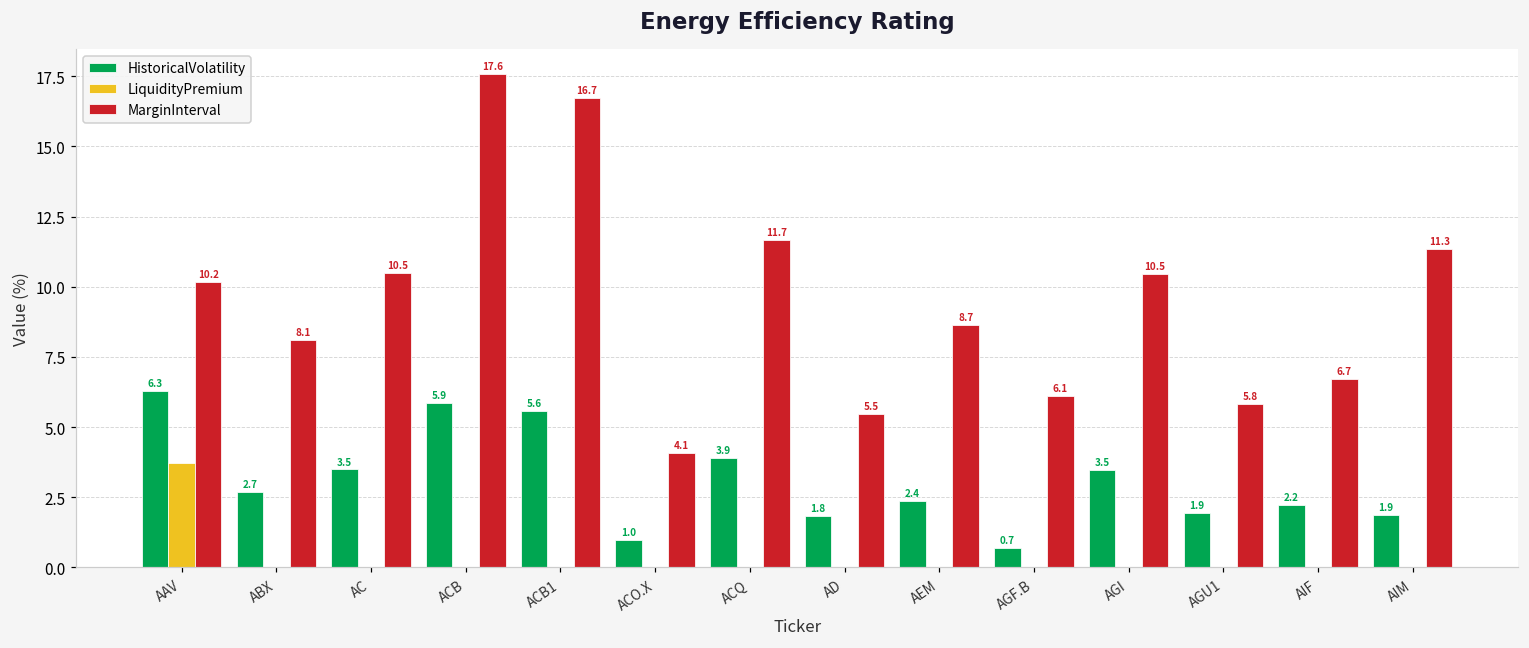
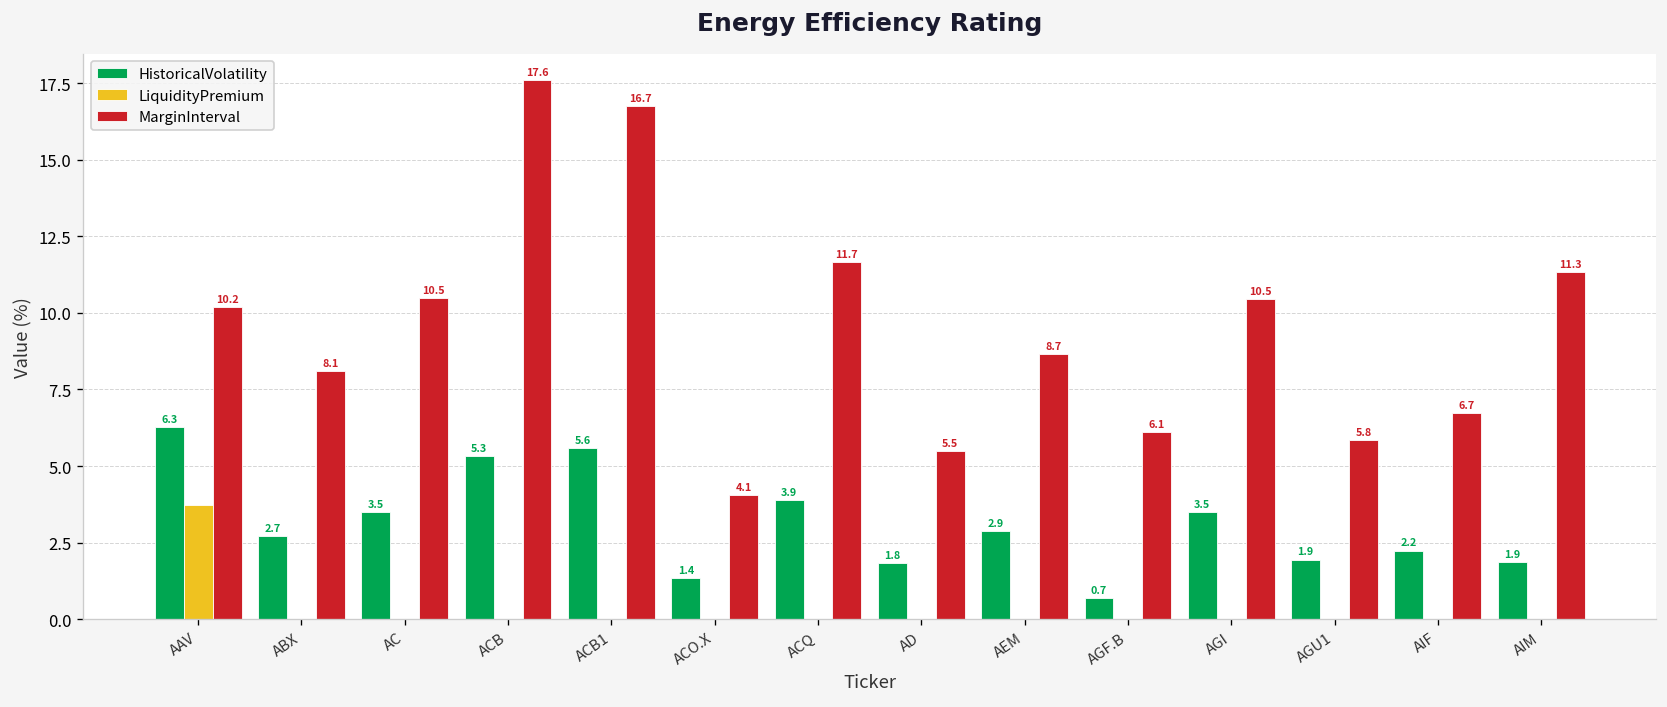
  {
    "HistoricalVolatility": {
      "AAV": 6.3,
      "ABX": 2.7,
      "AC": 3.5,
-     "ACB": 5.9,
+     "ACB": 5.3,
      "ACB1": 5.6,
-     "ACO.X": 1.0,
+     "ACO.X": 1.4,
      "ACQ": 3.9,
      "AD": 1.8,
-     "AEM": 2.4,
+     "AEM": 2.9,
      "AGF.B": 0.7,
      "AGI": 3.5,
      "AGU1": 1.9,
      "AIF": 2.2,
      "AIM": 1.9
    },
    "LiquidityPremium": {
      "AAV": 3.7,
      "ABX": 0.0,
      "AC": 0.0,
      "ACB": 0.0,
      "ACB1": 0.0,
      "ACO.X": 0.0,
      "ACQ": 0.0,
      "AD": 0.0,
      "AEM": 0.0,
      "AGF.B": 0.0,
      "AGI": 0.0,
      "AGU1": 0.0,
      "AIF": 0.0,
      "AIM": 0.0
    },
    "MarginInterval": {
      "AAV": 10.2,
      "ABX": 8.1,
      "AC": 10.5,
      "ACB": 17.6,
      "ACB1": 16.7,
      "ACO.X": 4.1,
      "ACQ": 11.7,
      "AD": 5.5,
      "AEM": 8.7,
      "AGF.B": 6.1,
      "AGI": 10.5,
      "AGU1": 5.8,
      "AIF": 6.7,
      "AIM": 11.3
    }
  }
